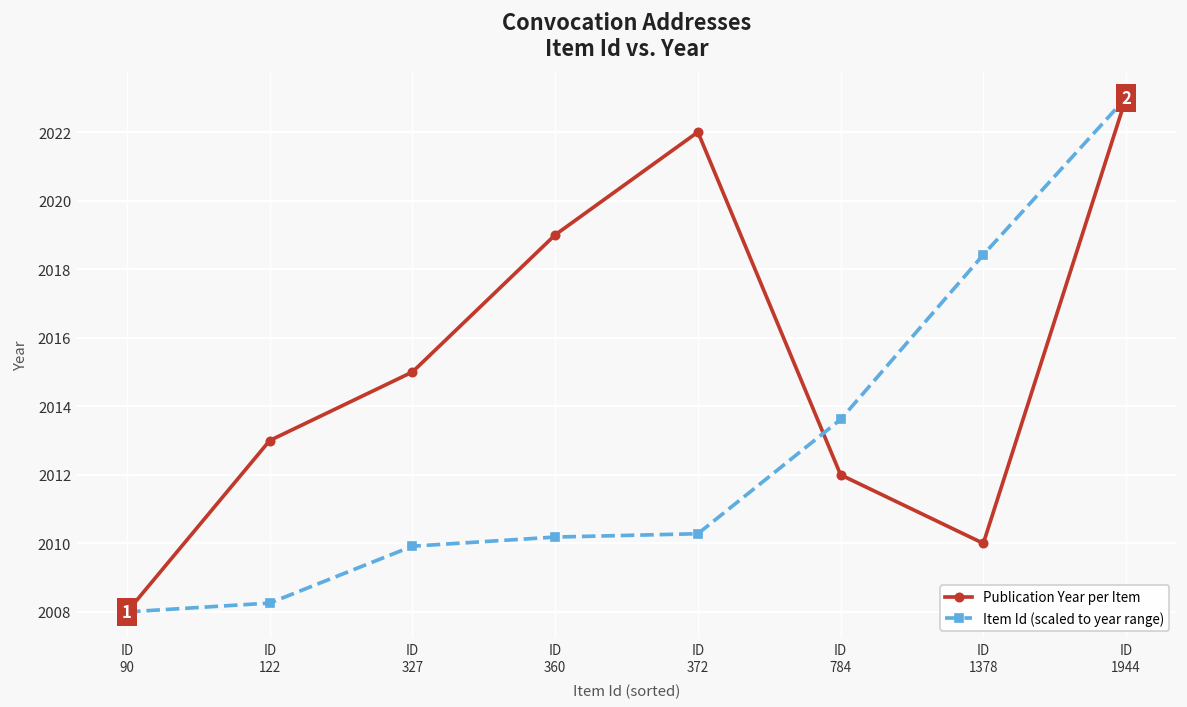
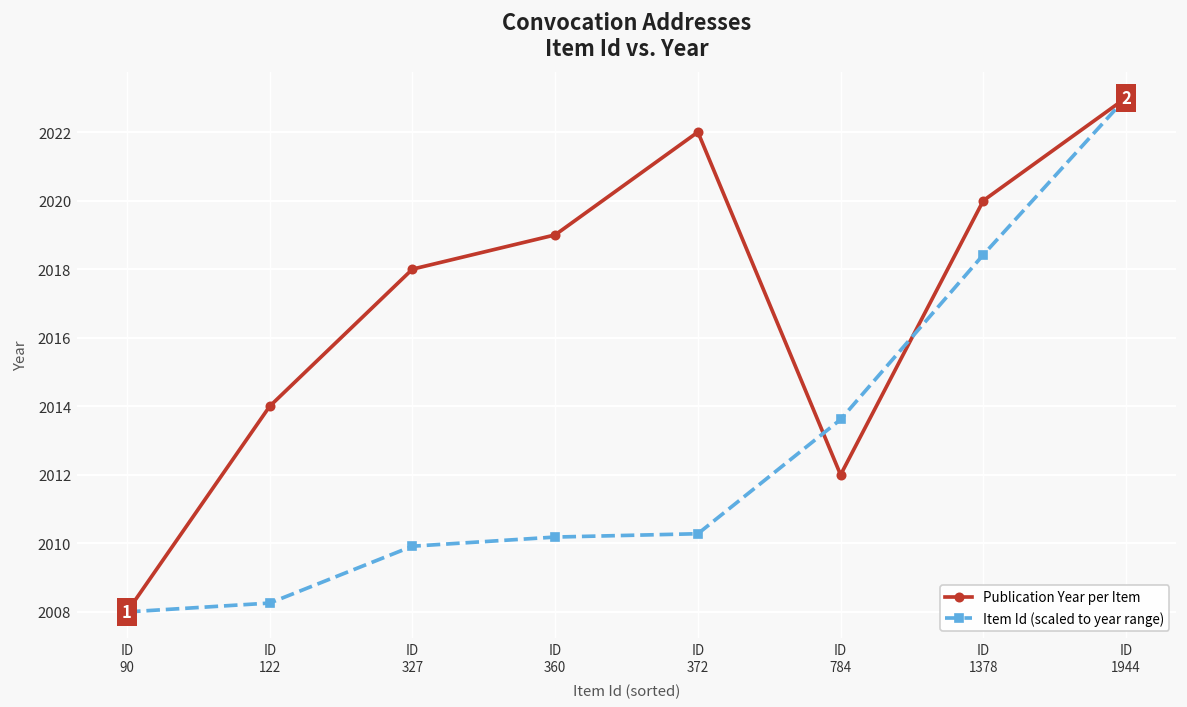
  {
    "Publication Year per Item": {
-     "ID 122": 2013,
-     "ID 327": 2015,
+     "ID 122": 2014,
+     "ID 327": 2018,
      "ID 360": 2019,
      "ID 372": 2022,
      "ID 784": 2012,
-     "ID 1378": 2010
+     "ID 1378": 2020
    },
    "Item Id (scaled to year range)": {
      "ID 122": 2008.3,
      "ID 327": 2010,
      "ID 360": 2010.2,
      "ID 372": 2010.3,
      "ID 784": 2013.6,
      "ID 1378": 2018.4
    }
  }
